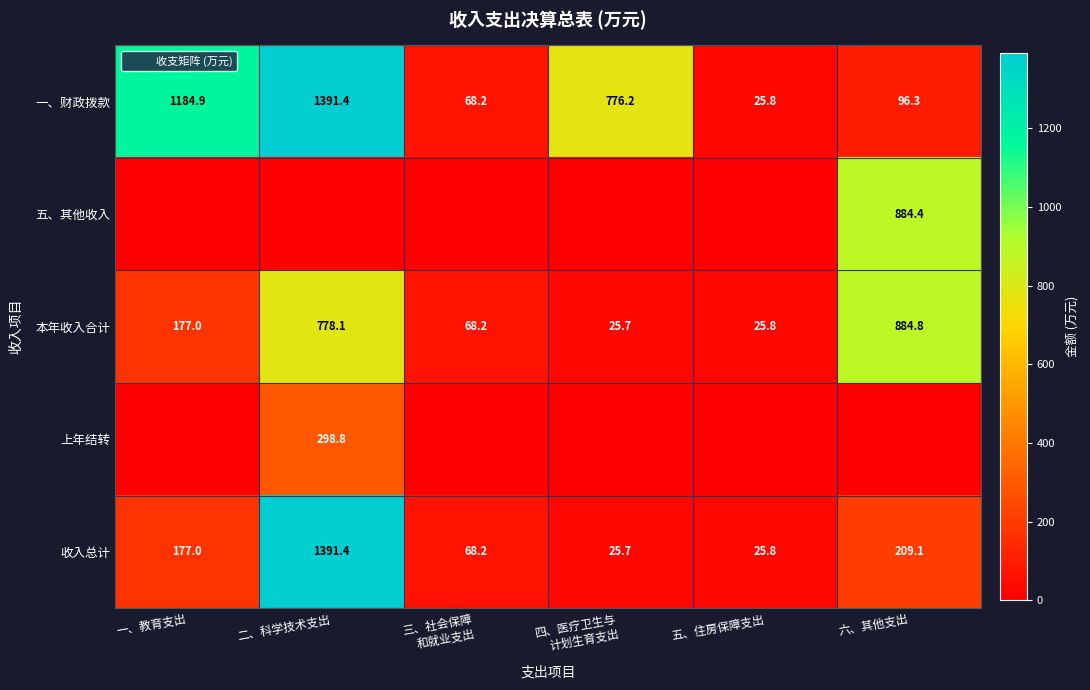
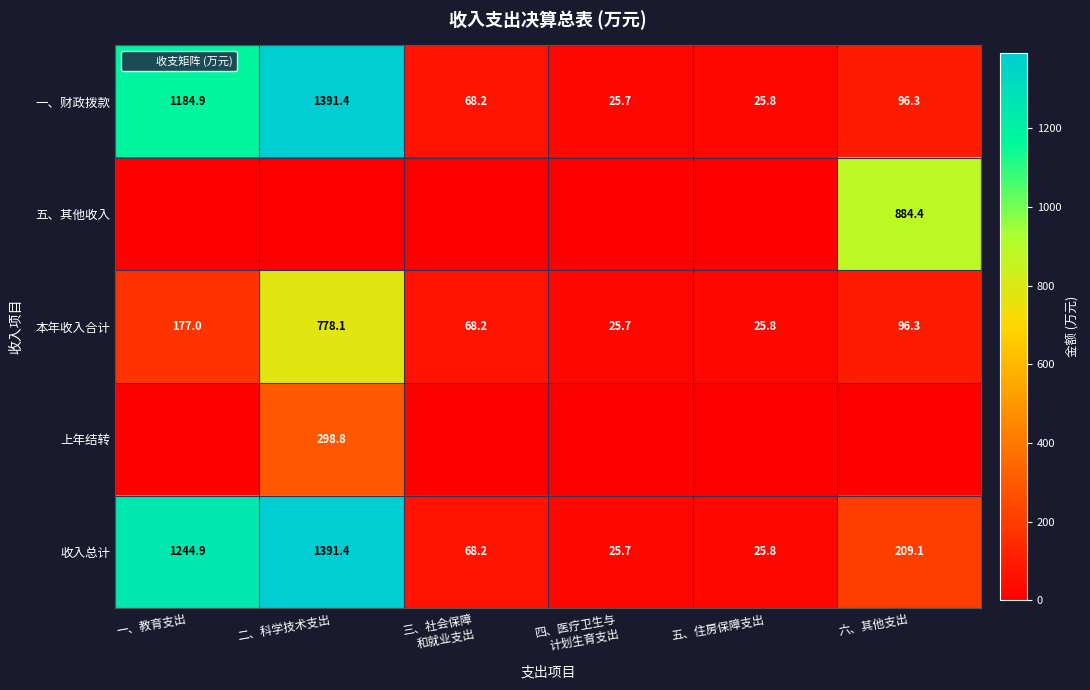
  {
    "一、财政拨款": {
      "一、教育支出": 1184.9,
      "二、科学技术支出": 1391.4,
      "三、社会保障 和就业支出": 68.2,
-     "四、医疗卫生与 计划生育支出": 776.2,
+     "四、医疗卫生与 计划生育支出": 25.7,
      "五、住房保障支出": 25.8,
      "六、其他支出": 96.3
    },
    "五、其他收入": {
      "六、其他支出": 884.4
    },
    "本年收入合计": {
      "一、教育支出": 177.0,
      "二、科学技术支出": 778.1,
      "三、社会保障 和就业支出": 68.2,
      "四、医疗卫生与 计划生育支出": 25.7,
      "五、住房保障支出": 25.8,
-     "六、其他支出": 884.8
+     "六、其他支出": 96.3
    },
    "上年结转": {
      "二、科学技术支出": 298.8
    },
    "收入总计": {
-     "一、教育支出": 177.0,
+     "一、教育支出": 1244.9,
      "二、科学技术支出": 1391.4,
      "三、社会保障 和就业支出": 68.2,
      "四、医疗卫生与 计划生育支出": 25.7,
      "五、住房保障支出": 25.8,
      "六、其他支出": 209.1
    }
  }
